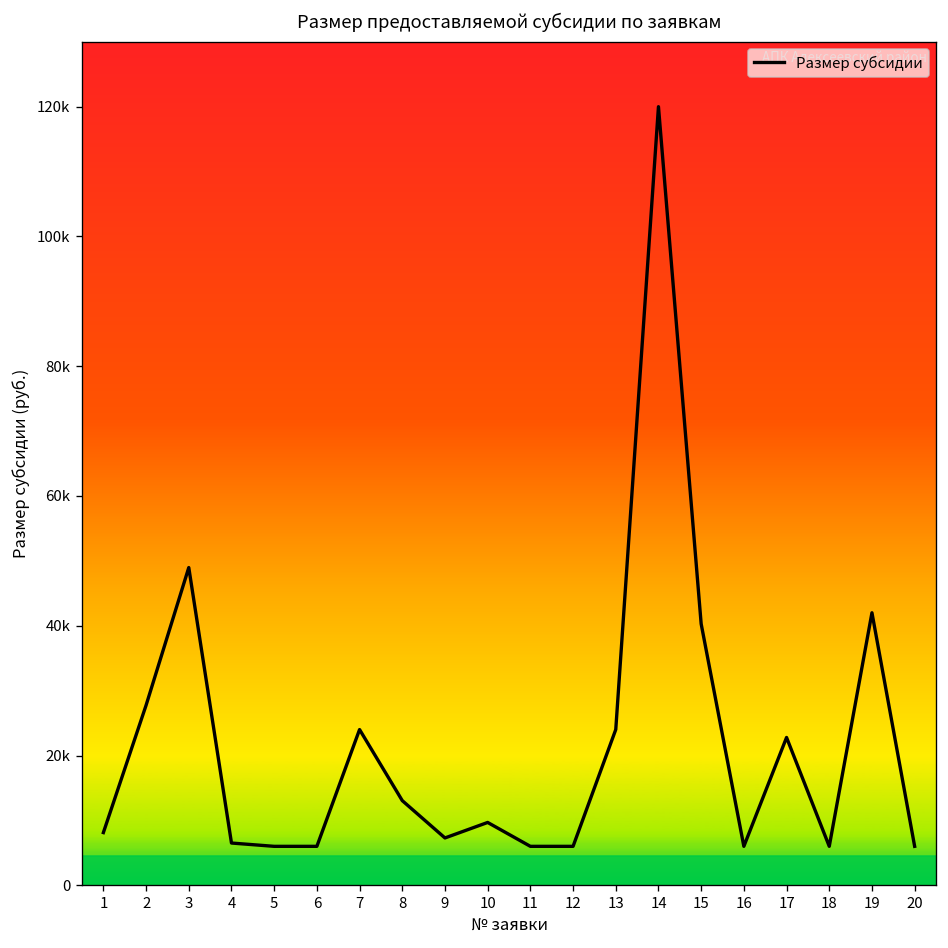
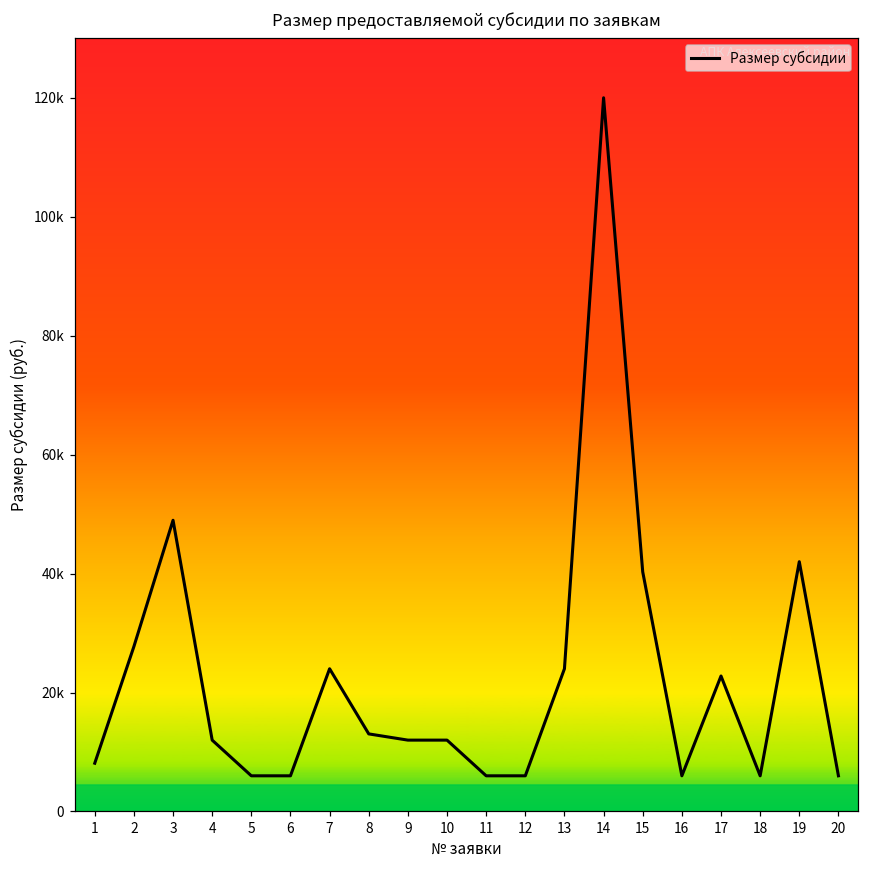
  {
    "1": 8000,
    "2": 28000,
    "3": 49000,
-   "4": 7000,
+   "4": 12000,
    "5": 6000,
    "6": 6000,
    "7": 24000,
    "8": 13000,
-   "9": 7000,
-   "10": 10000,
+   "9": 12000,
+   "10": 12000,
    "11": 6000,
    "12": 6000,
    "13": 24000,
    "14": 120000,
    "15": 40000,
    "16": 6000,
    "17": 23000,
    "18": 6000,
    "19": 42000,
    "20": 6000
  }
